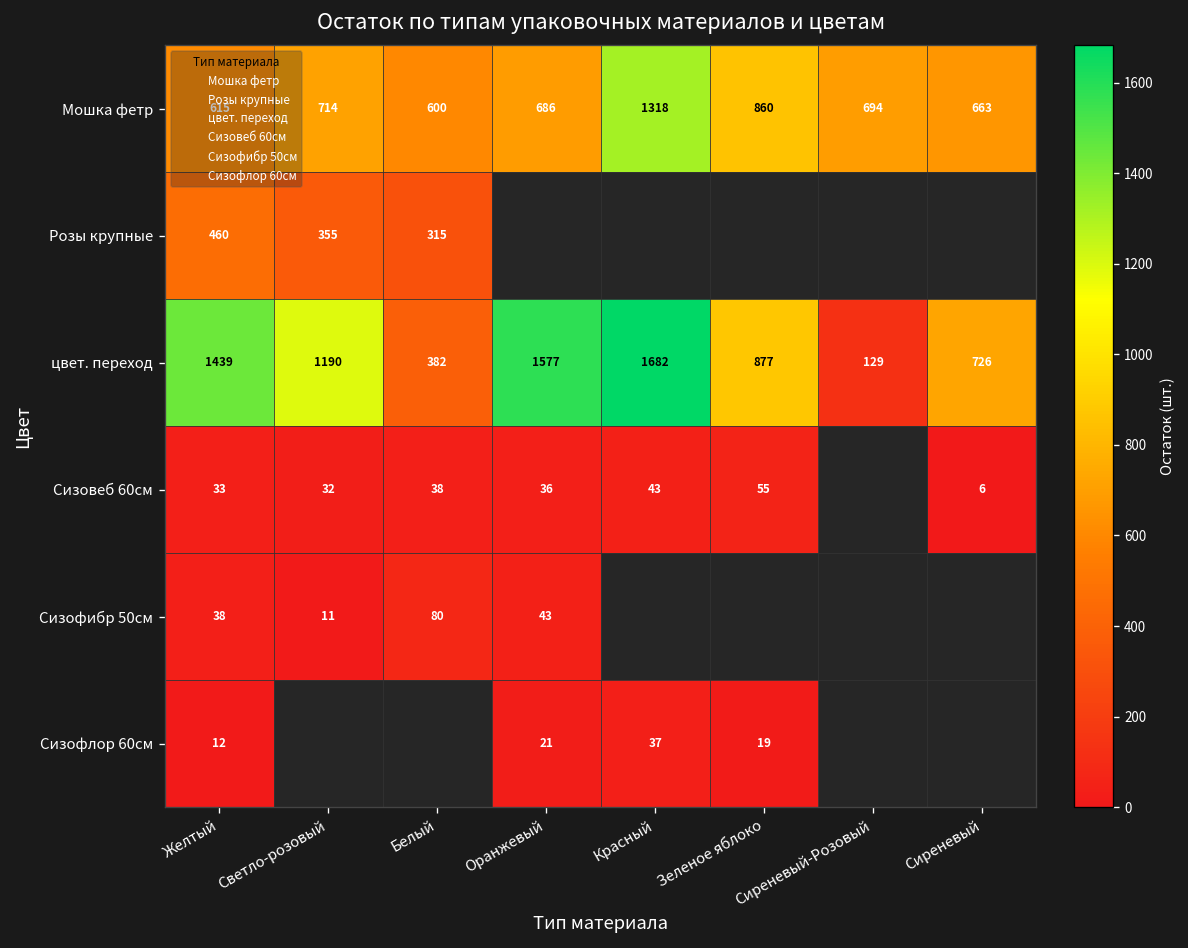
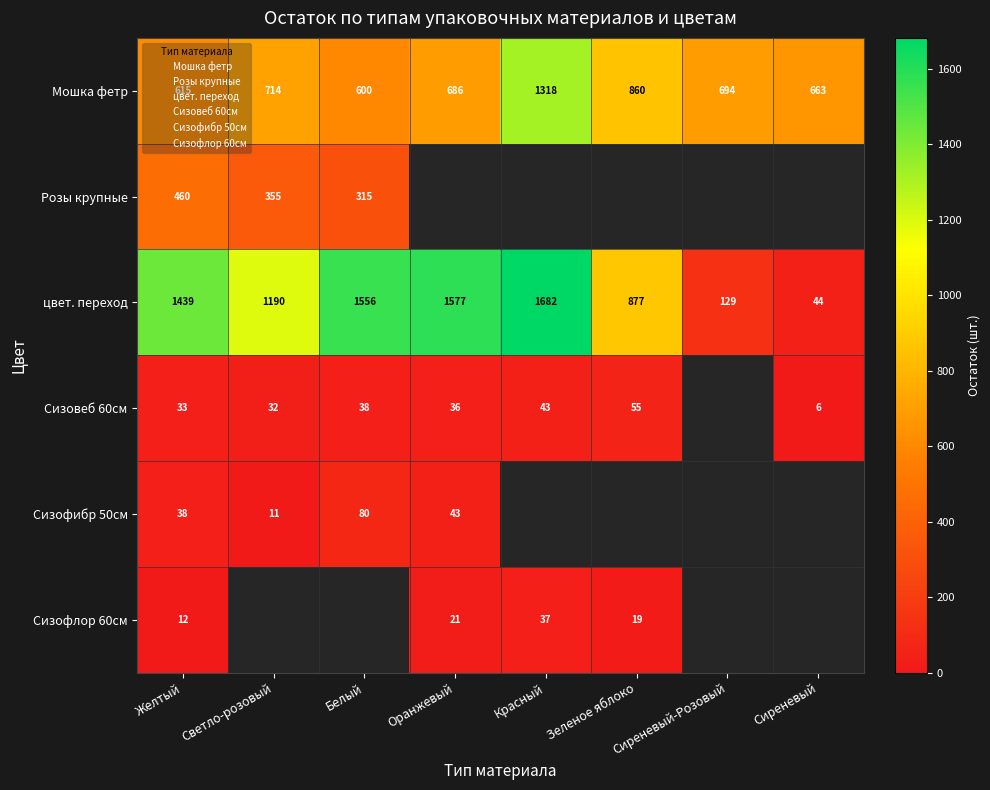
  {
    "Мошка фетр": {
      "Светло-розовый": 714,
      "Белый": 600,
      "Оранжевый": 686,
      "Красный": 1318,
      "Зеленое яблоко": 860,
      "Сиреневый-Розовый": 694,
      "Сиреневый": 663
    },
    "Розы крупные": {
      "Желтый": 460,
      "Светло-розовый": 355,
      "Белый": 315
    },
    "цвет. переход": {
      "Желтый": 1439,
      "Светло-розовый": 1190,
-     "Белый": 382,
+     "Белый": 1556,
      "Оранжевый": 1577,
      "Красный": 1682,
      "Зеленое яблоко": 877,
      "Сиреневый-Розовый": 129,
-     "Сиреневый": 726
+     "Сиреневый": 44
    },
    "Сизовеб 60см": {
      "Желтый": 33,
      "Светло-розовый": 32,
      "Белый": 38,
      "Оранжевый": 36,
      "Красный": 43,
      "Зеленое яблоко": 55,
      "Сиреневый": 6
    },
    "Сизофибр 50см": {
      "Желтый": 38,
      "Светло-розовый": 11,
      "Белый": 80,
      "Оранжевый": 43
    },
    "Сизофлор 60см": {
      "Желтый": 12,
      "Оранжевый": 21,
      "Красный": 37,
      "Зеленое яблоко": 19
    }
  }
